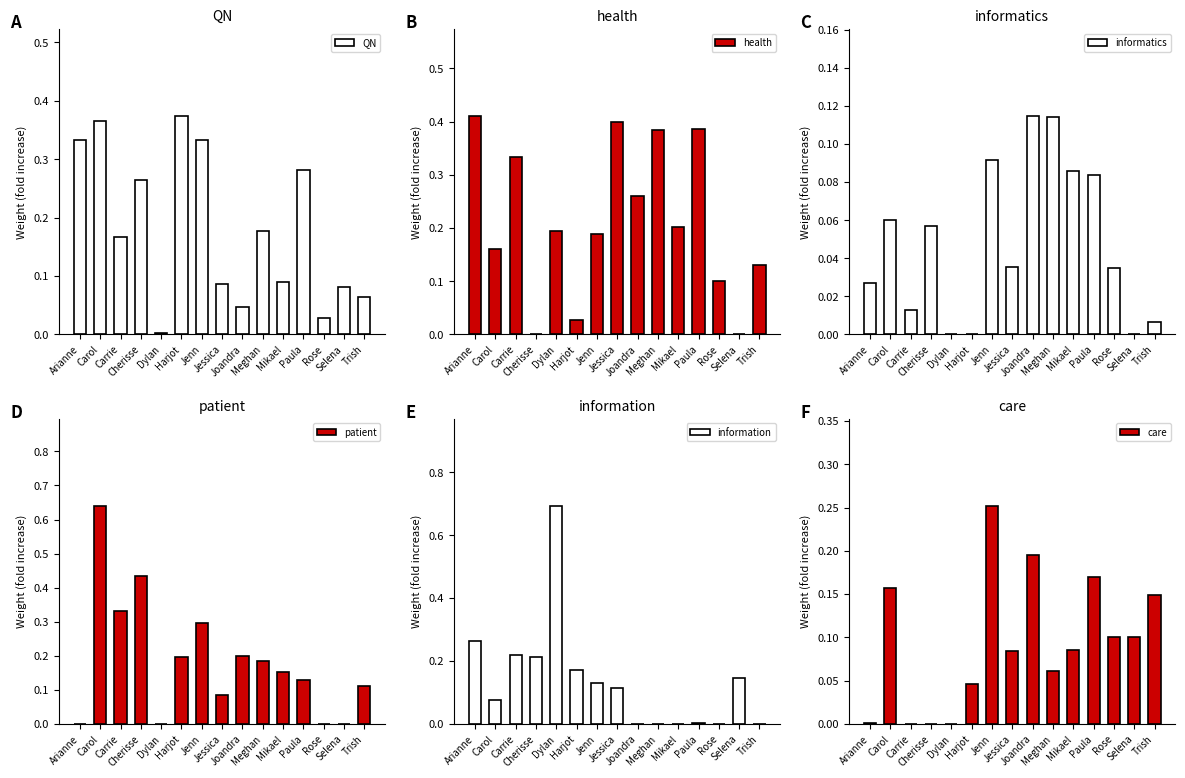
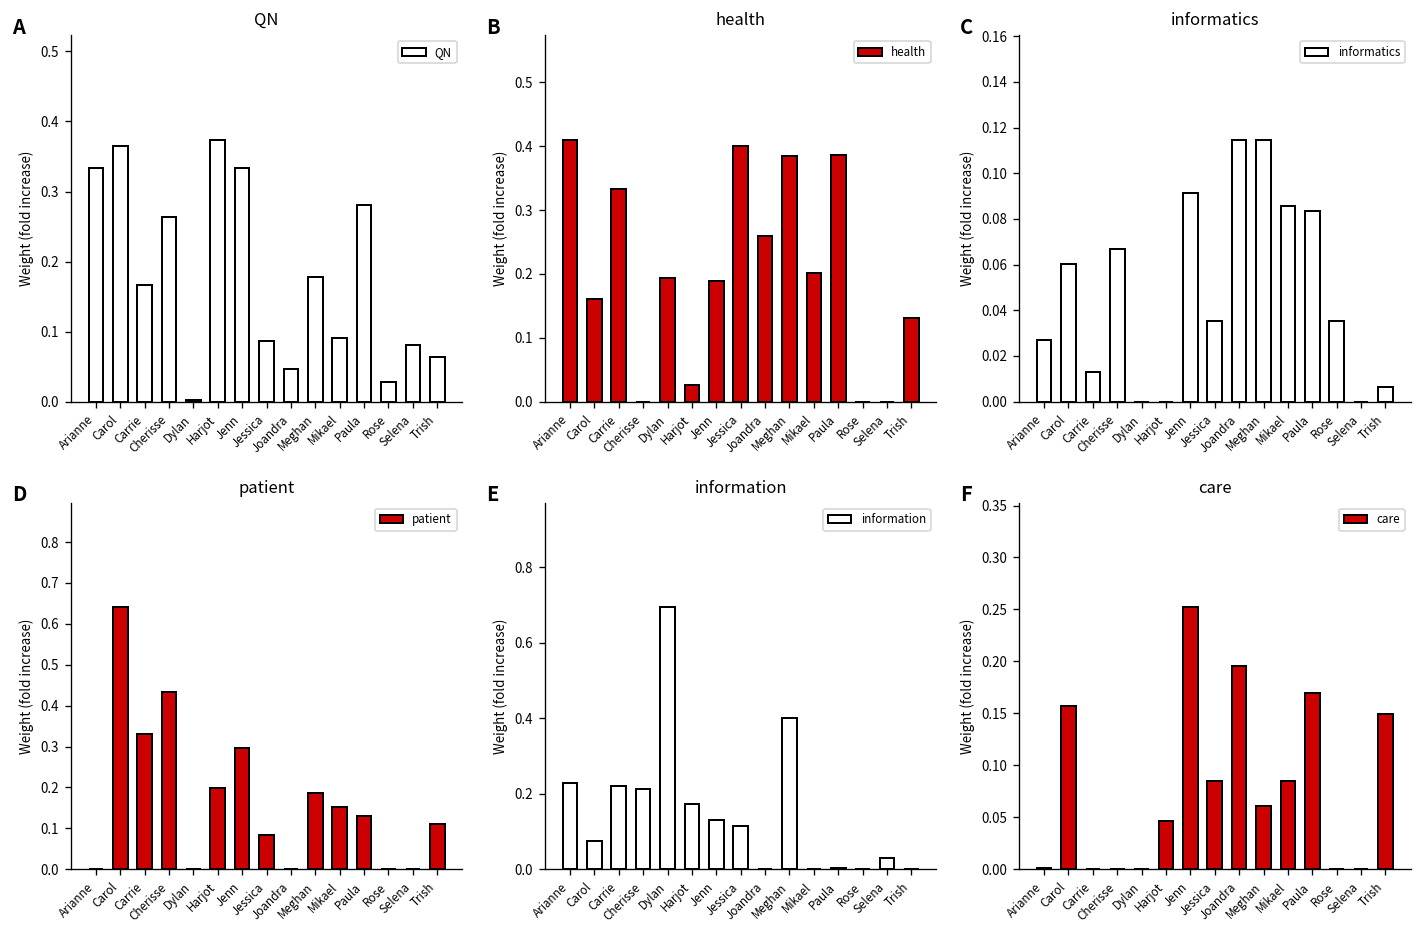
  {
    "QN": {
      "Arianne": 0.33,
      "Carol": 0.37,
      "Carrie": 0.17,
      "Cherisse": 0.26,
      "Harjot": 0.37,
      "Jenn": 0.33,
      "Jessica": 0.09,
      "Joandra": 0.05,
      "Meghan": 0.18,
      "Mikael": 0.09,
      "Paula": 0.28,
      "Rose": 0.03,
      "Selena": 0.08,
      "Trish": 0.06
    },
    "health": {
      "Arianne": 0.41,
      "Carol": 0.16,
      "Carrie": 0.33,
      "Cherisse": 0.0,
      "Dylan": 0.19,
      "Harjot": 0.03,
      "Jenn": 0.19,
      "Jessica": 0.4,
      "Joandra": 0.26,
      "Meghan": 0.38,
      "Mikael": 0.2,
      "Paula": 0.39,
-     "Rose": 0.1,
+     "Rose": 0.0,
      "Selena": 0.0,
      "Trish": 0.13
    },
    "informatics": {
      "Arianne": 0.027,
      "Carol": 0.060,
      "Carrie": 0.013,
-     "Cherisse": 0.057,
+     "Cherisse": 0.067,
      "Dylan": 0.000,
      "Harjot": 0.000,
      "Jenn": 0.091,
      "Jessica": 0.035,
      "Joandra": 0.115,
      "Meghan": 0.114,
      "Mikael": 0.086,
      "Paula": 0.083,
      "Rose": 0.035,
      "Selena": 0.000,
      "Trish": 0.006
    },
    "patient": {
      "Arianne": 0.0,
      "Carol": 0.64,
      "Carrie": 0.33,
      "Cherisse": 0.43,
      "Dylan": 0.0,
      "Harjot": 0.2,
      "Jenn": 0.3,
      "Jessica": 0.08,
-     "Joandra": 0.2,
+     "Joandra": 0.0,
      "Meghan": 0.19,
      "Mikael": 0.15,
      "Paula": 0.13,
      "Rose": 0.0,
      "Selena": 0.0,
      "Trish": 0.11
    },
    "information": {
-     "Arianne": 0.26,
+     "Arianne": 0.23,
      "Carol": 0.08,
      "Carrie": 0.22,
      "Cherisse": 0.21,
      "Dylan": 0.69,
      "Harjot": 0.17,
      "Jenn": 0.13,
      "Jessica": 0.11,
      "Joandra": 0.00,
-     "Meghan": 0.0,
+     "Meghan": 0.4,
      "Mikael": 0.00,
      "Rose": 0.00,
-     "Selena": 0.15,
+     "Selena": 0.03,
      "Trish": 0.00
    },
    "care": {
      "Carol": 0.16,
      "Carrie": 0.0,
      "Cherisse": 0.0,
      "Dylan": 0.0,
      "Harjot": 0.05,
      "Jenn": 0.25,
      "Jessica": 0.08,
      "Joandra": 0.20,
      "Meghan": 0.06,
      "Mikael": 0.09,
      "Paula": 0.17,
-     "Rose": 0.1,
-     "Selena": 0.1,
+     "Rose": 0.0,
+     "Selena": 0.0,
      "Trish": 0.15
    }
  }
